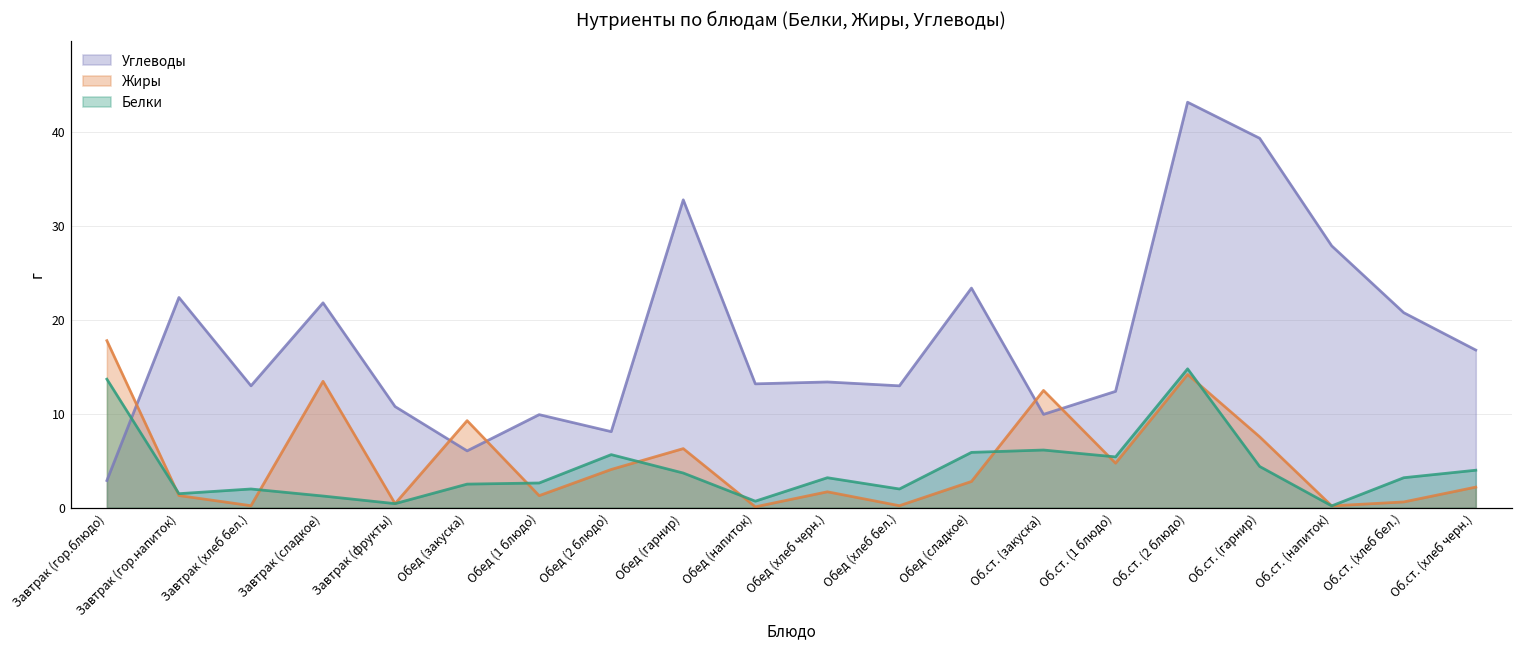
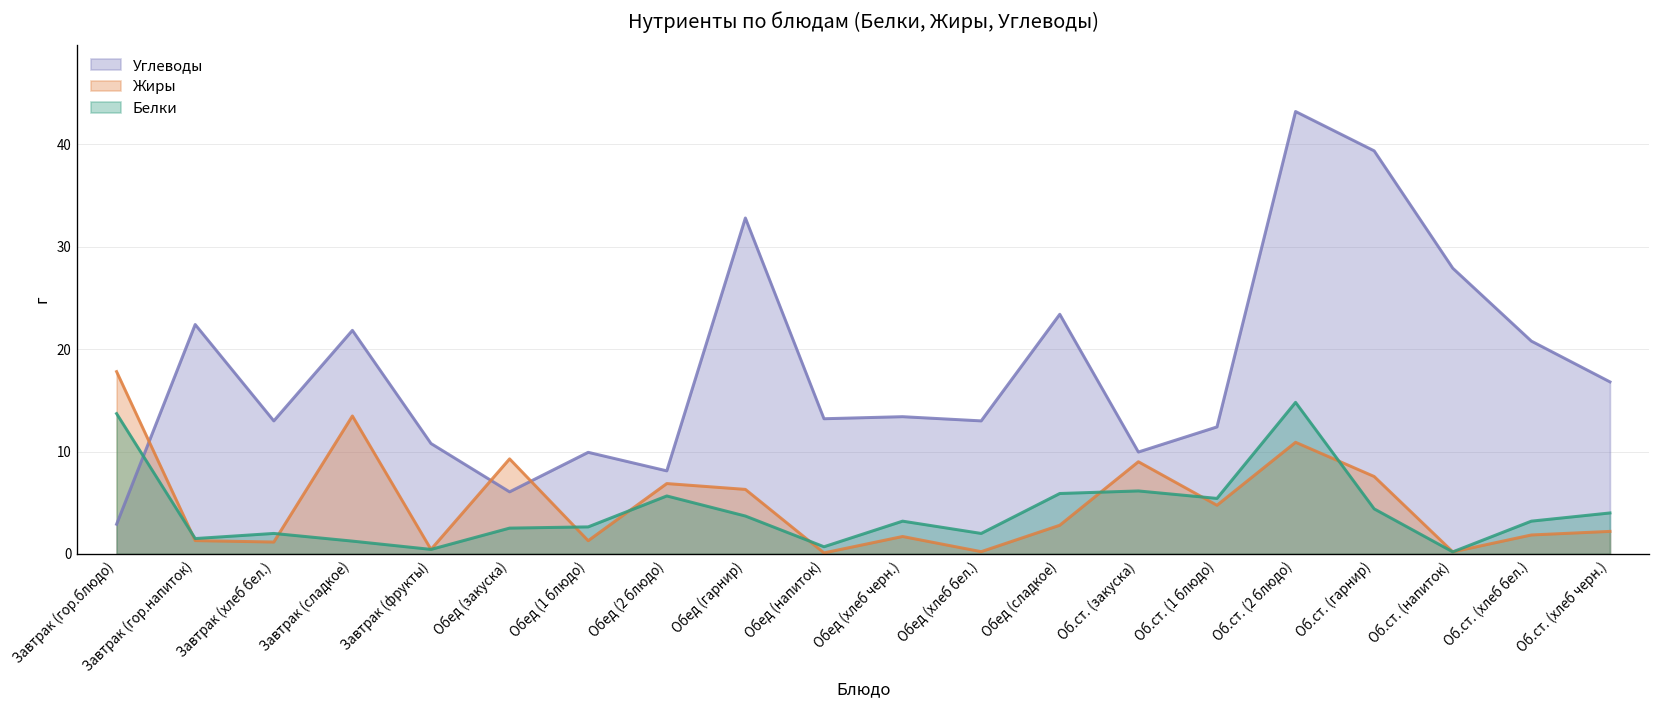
  {
    "Жиры": {
      "Завтрак (гор.блюдо)": 18,
-     "Завтрак (хлеб бел.)": 0,
+     "Завтрак (хлеб бел.)": 1,
      "Завтрак (сладкое)": 13,
      "Обед (закуска)": 9,
      "Обед (1 блюдо)": 1,
-     "Обед (2 блюдо)": 4,
+     "Обед (2 блюдо)": 7,
      "Обед (гарнир)": 6,
      "Обед (напиток)": 0,
      "Обед (хлеб черн.)": 2,
      "Обед (хлеб бел.)": 0,
      "Обед (сладкое)": 3,
-     "Об.ст. (закуска)": 13,
+     "Об.ст. (закуска)": 9,
      "Об.ст. (1 блюдо)": 5,
-     "Об.ст. (2 блюдо)": 14,
+     "Об.ст. (2 блюдо)": 11,
      "Об.ст. (гарнир)": 8,
-     "Об.ст. (хлеб бел.)": 1,
+     "Об.ст. (хлеб бел.)": 2,
      "Об.ст. (хлеб черн.)": 2
    }
  }
